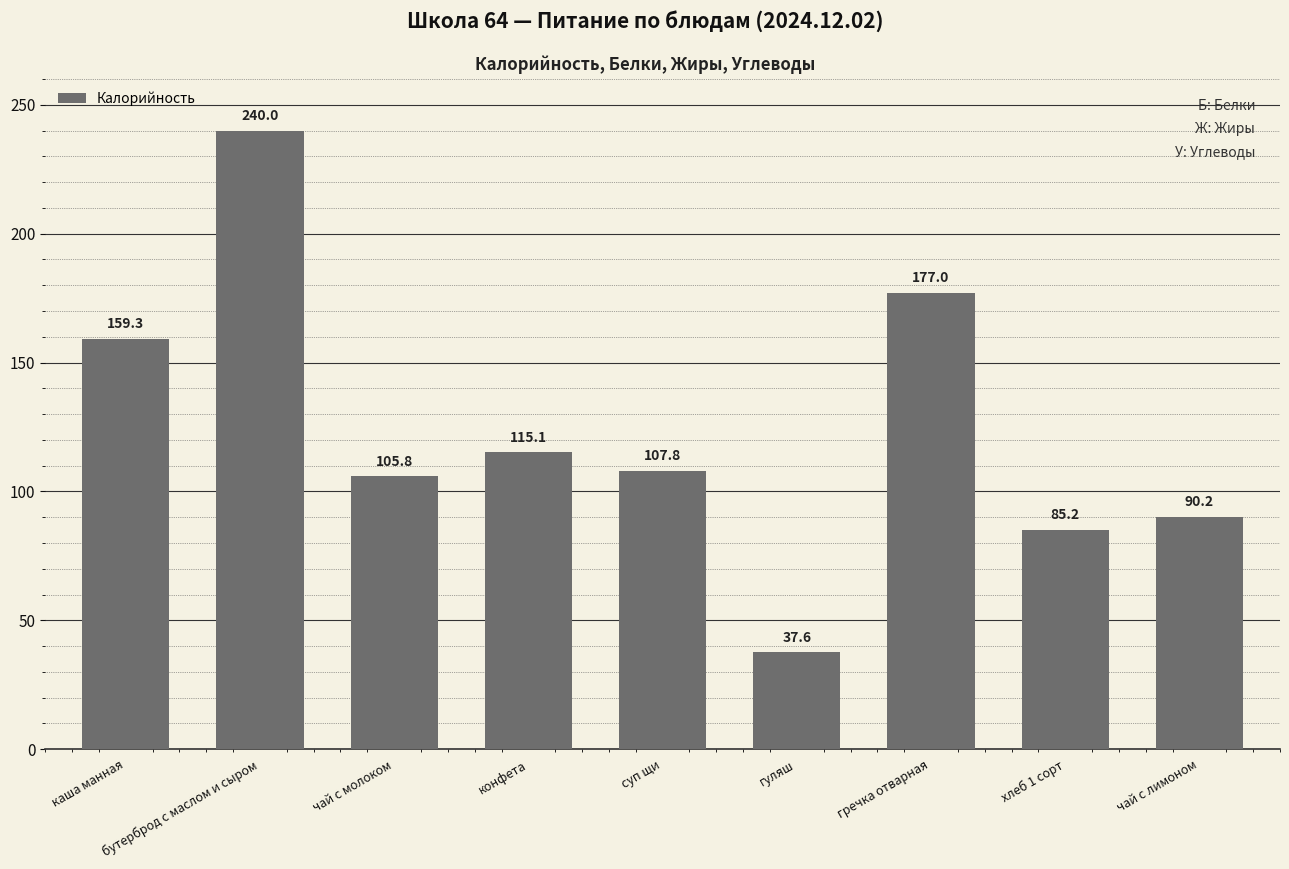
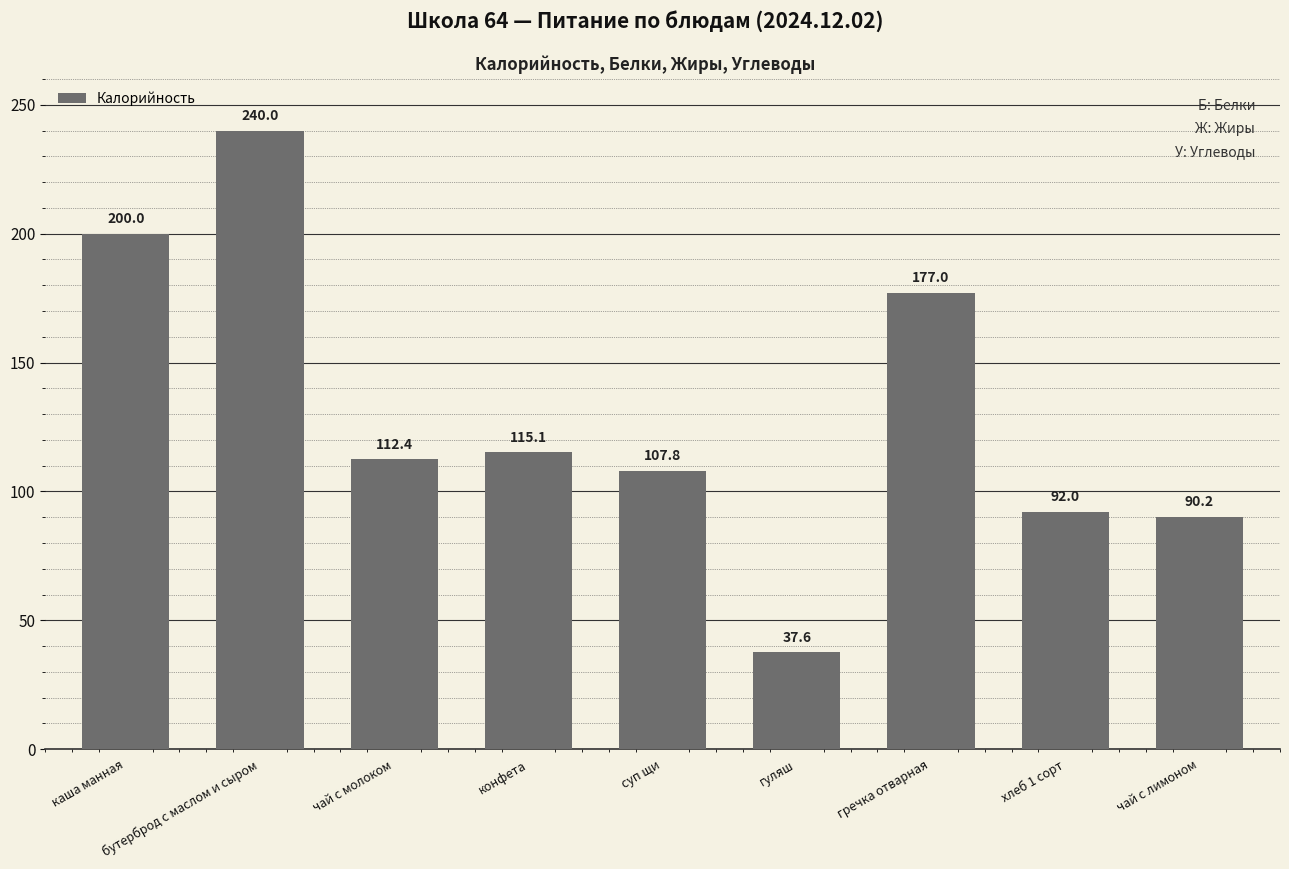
  {
-   "каша манная": 159.3,
+   "каша манная": 200.0,
    "бутерброд с маслом и сыром": 240.0,
-   "чай с молоком": 105.8,
+   "чай с молоком": 112.4,
    "конфета": 115.1,
    "суп щи": 107.8,
    "гуляш": 37.6,
    "гречка отварная": 177.0,
-   "хлеб 1 сорт": 85.2,
+   "хлеб 1 сорт": 92.0,
    "чай с лимоном": 90.2
  }
